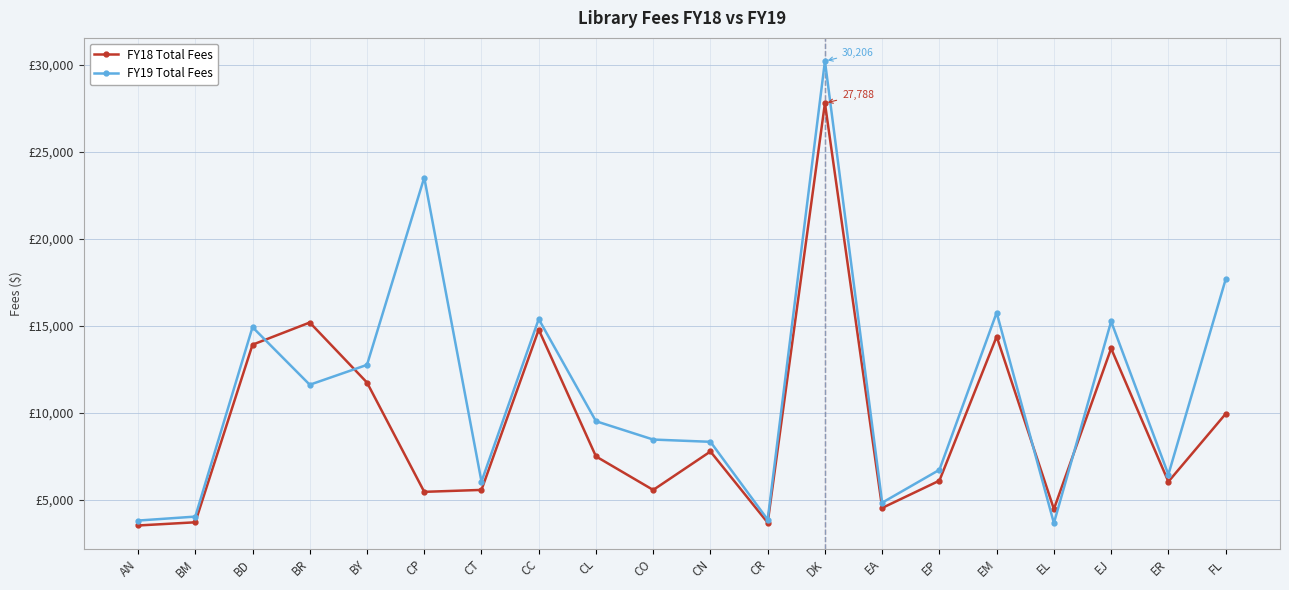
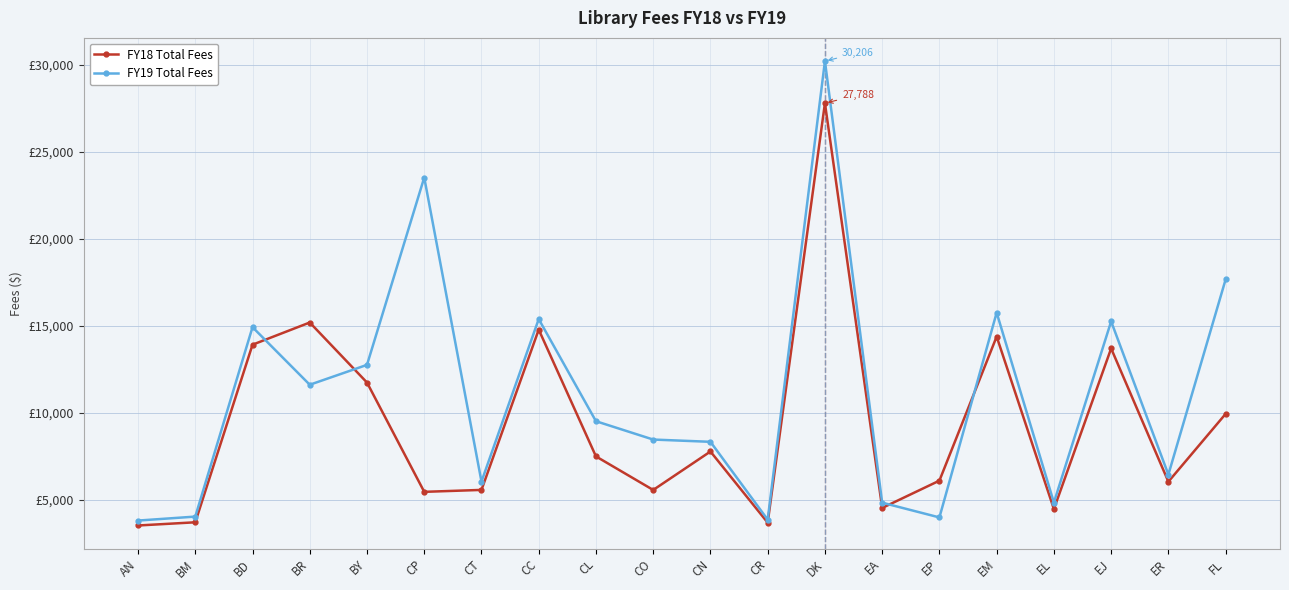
  {
    "FY18 Total Fees": {
      "DK": "27,788"
    },
    "FY19 Total Fees": {
      "AN": "£3,800",
      "BM": "£4,000",
      "BD": "£14,900",
      "BR": "£11,600",
      "BY": "£12,700",
      "CP": "£23,500",
      "CT": "£6,000",
      "CC": "£15,400",
      "CL": "£9,500",
      "CO": "£8,500",
      "CN": "£8,300",
      "CR": "£3,900",
      "EA": "£4,800",
-     "EP": "£6,700",
+     "EP": "£4,000",
      "EM": "£15,700",
-     "EL": "£3,700",
+     "EL": "£4,800",
      "EJ": "£15,200",
      "ER": "£6,400",
      "FL": "£17,700"
    }
  }
